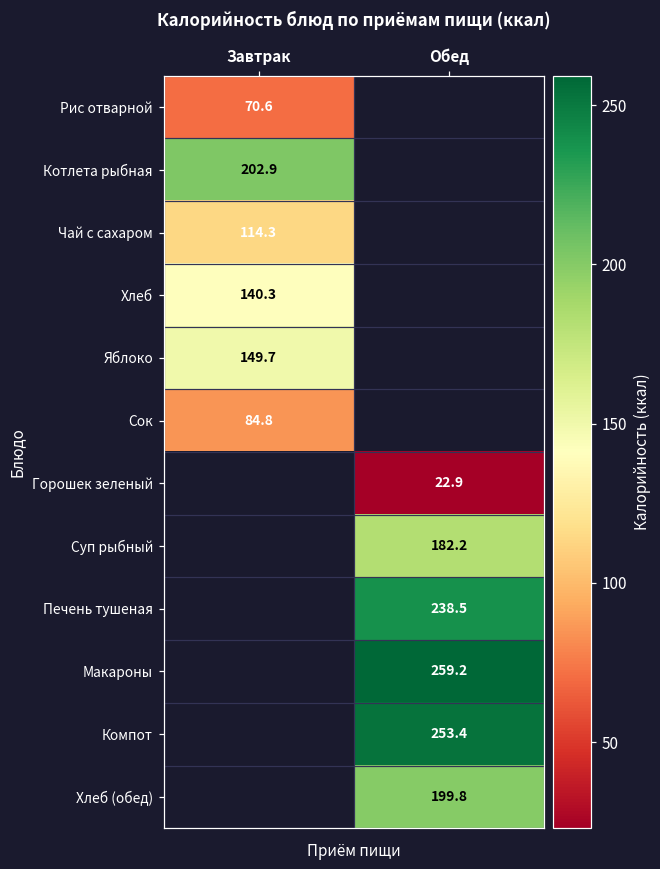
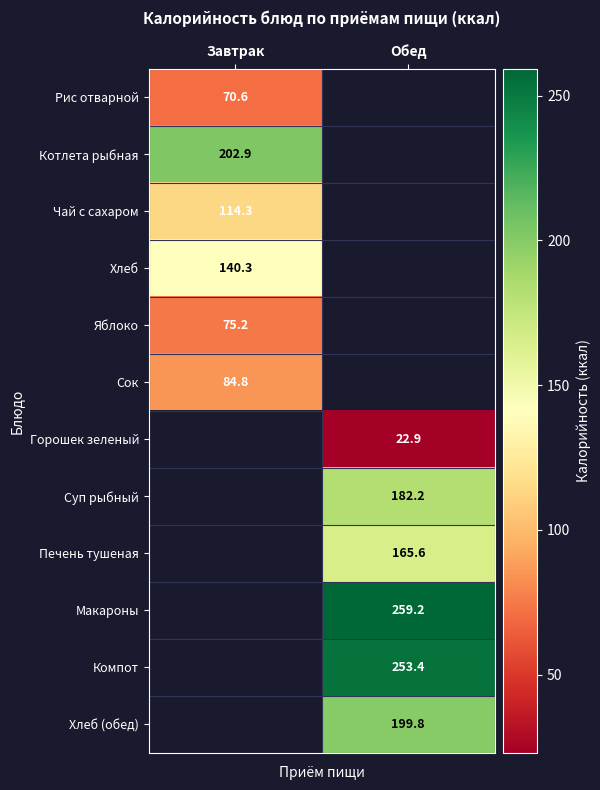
  {
    "Рис отварной": {
      "Завтрак": 70.6
    },
    "Котлета рыбная": {
      "Завтрак": 202.9
    },
    "Чай с сахаром": {
      "Завтрак": 114.3
    },
    "Хлеб": {
      "Завтрак": 140.3
    },
    "Яблоко": {
-     "Завтрак": 149.7
+     "Завтрак": 75.2
    },
    "Сок": {
      "Завтрак": 84.8
    },
    "Горошек зеленый": {
      "Обед": 22.9
    },
    "Суп рыбный": {
      "Обед": 182.2
    },
    "Печень тушеная": {
-     "Обед": 238.5
+     "Обед": 165.6
    },
    "Макароны": {
      "Обед": 259.2
    },
    "Компот": {
      "Обед": 253.4
    },
    "Хлеб (обед)": {
      "Обед": 199.8
    }
  }
